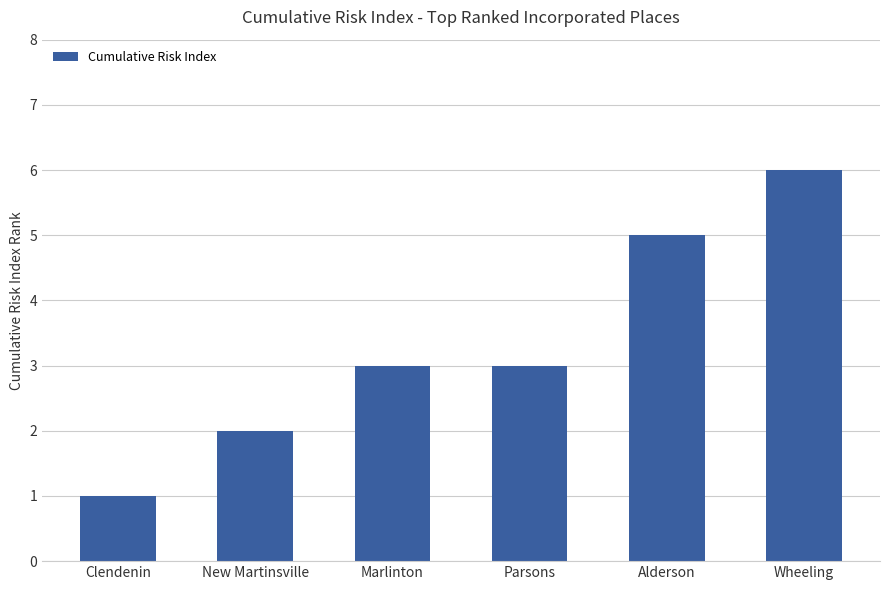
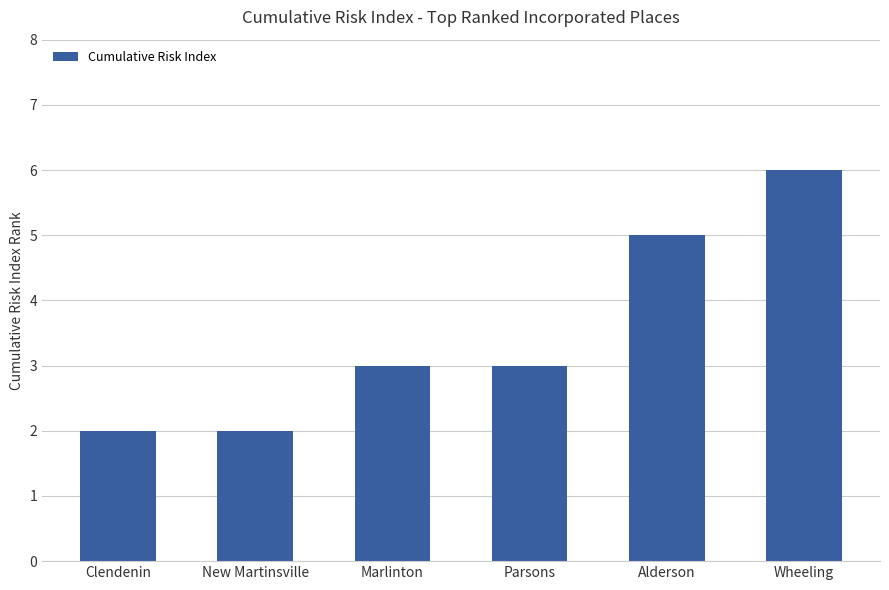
  {
-   "Clendenin": 1,
+   "Clendenin": 2,
    "New Martinsville": 2,
    "Marlinton": 3,
    "Parsons": 3,
    "Alderson": 5,
    "Wheeling": 6
  }
